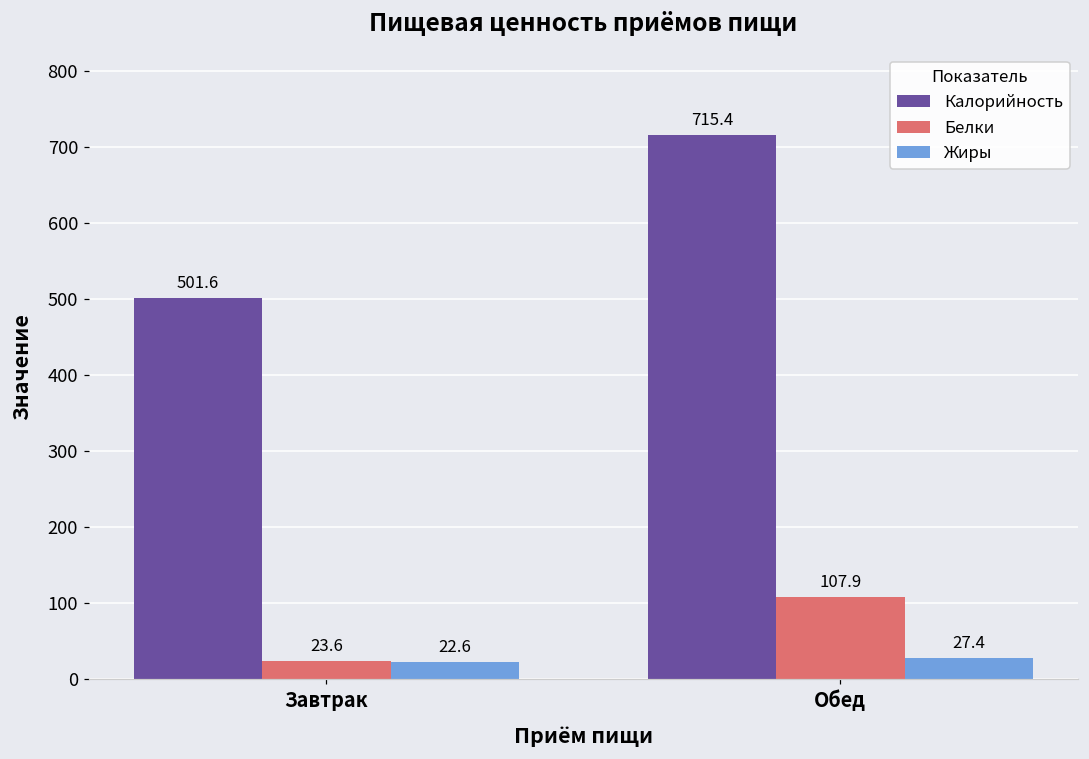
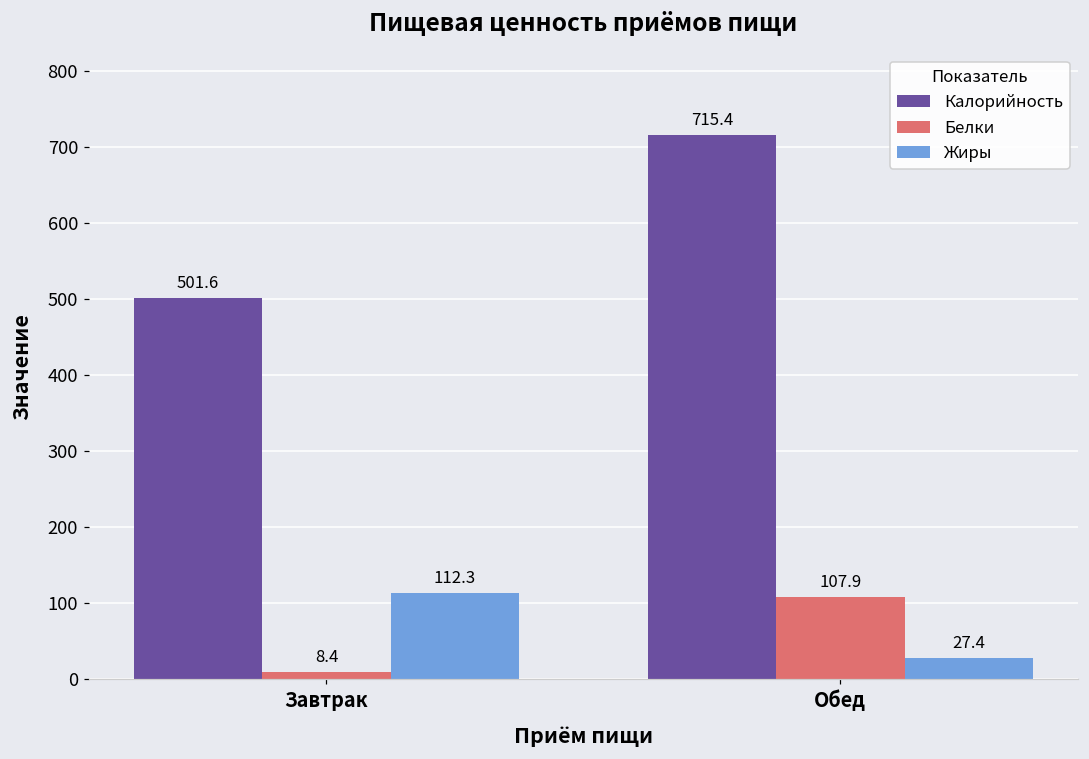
  {
    "Калорийность": {
      "Завтрак": 501.6,
      "Обед": 715.4
    },
    "Белки": {
-     "Завтрак": 23.6,
+     "Завтрак": 8.4,
      "Обед": 107.9
    },
    "Жиры": {
-     "Завтрак": 22.6,
+     "Завтрак": 112.3,
      "Обед": 27.4
    }
  }
